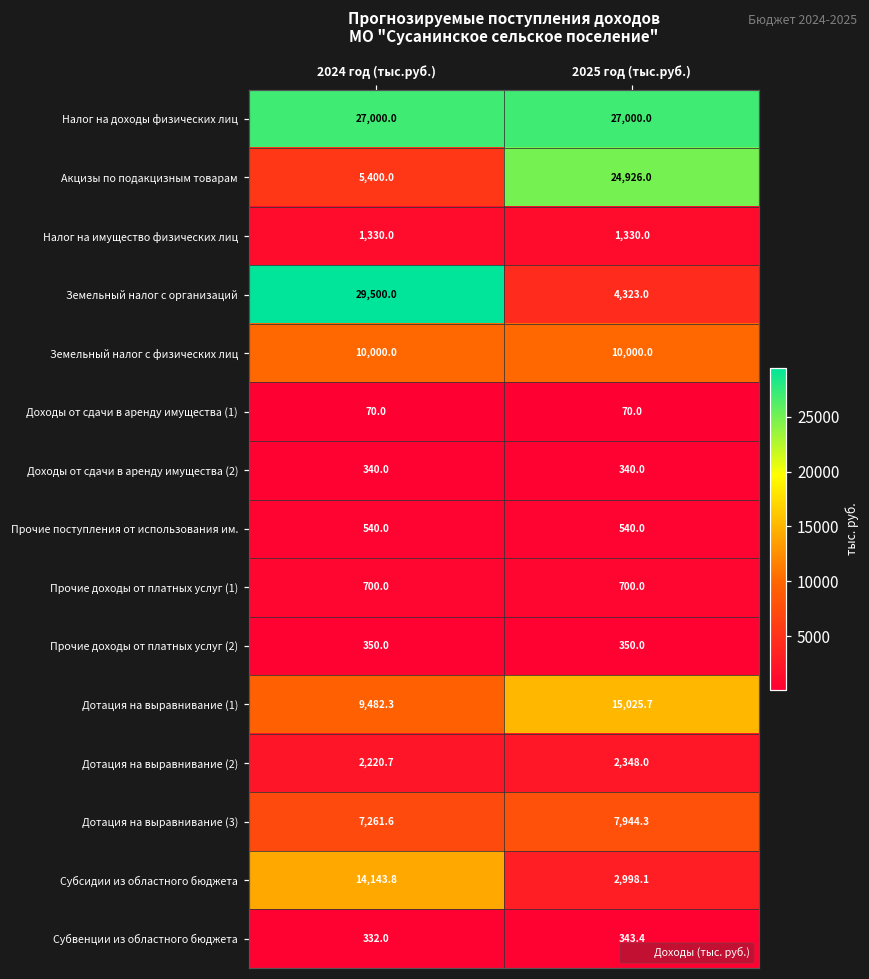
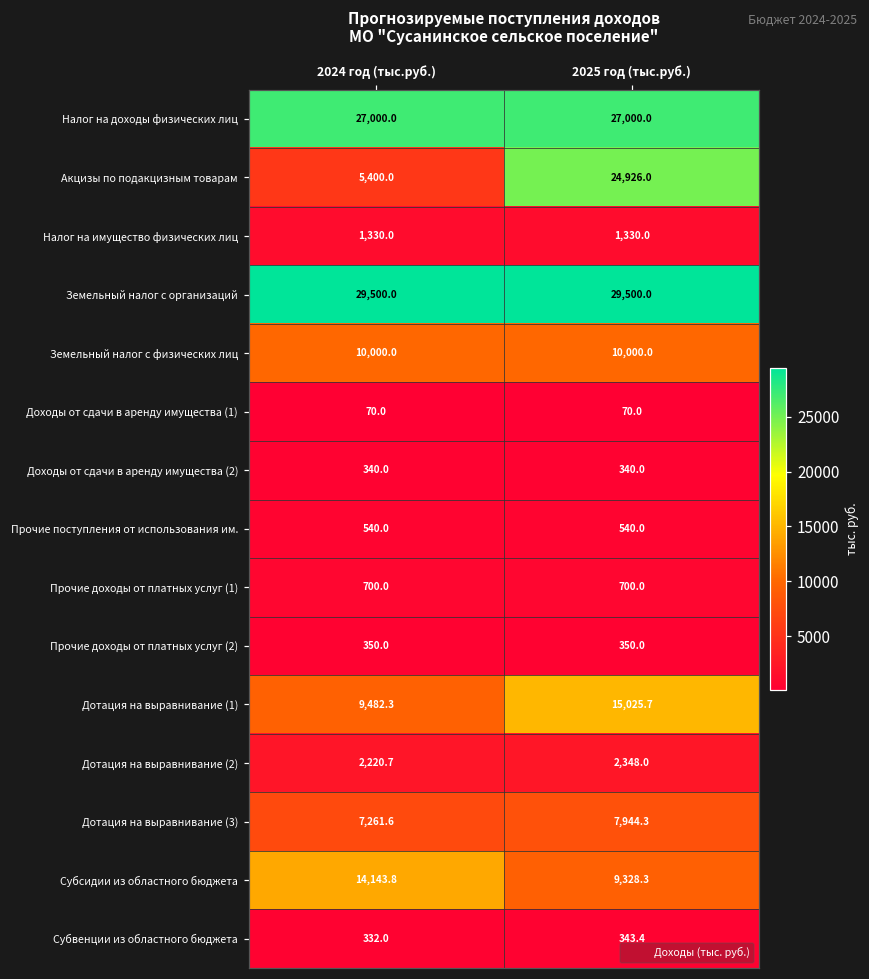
  {
    "Налог на доходы физических лиц": {
      "2024 год (тыс.руб.)": "27,000.0",
      "2025 год (тыс.руб.)": "27,000.0"
    },
    "Акцизы по подакцизным товарам": {
      "2024 год (тыс.руб.)": "5,400.0",
      "2025 год (тыс.руб.)": "24,926.0"
    },
    "Налог на имущество физических лиц": {
      "2024 год (тыс.руб.)": "1,330.0",
      "2025 год (тыс.руб.)": "1,330.0"
    },
    "Земельный налог с организаций": {
      "2024 год (тыс.руб.)": "29,500.0",
-     "2025 год (тыс.руб.)": "4,323.0"
+     "2025 год (тыс.руб.)": "29,500.0"
    },
    "Земельный налог с физических лиц": {
      "2024 год (тыс.руб.)": "10,000.0",
      "2025 год (тыс.руб.)": "10,000.0"
    },
    "Доходы от сдачи в аренду имущества (1)": {
      "2024 год (тыс.руб.)": "70.0",
      "2025 год (тыс.руб.)": "70.0"
    },
    "Доходы от сдачи в аренду имущества (2)": {
      "2024 год (тыс.руб.)": "340.0",
      "2025 год (тыс.руб.)": "340.0"
    },
    "Прочие поступления от использования им.": {
      "2024 год (тыс.руб.)": "540.0",
      "2025 год (тыс.руб.)": "540.0"
    },
    "Прочие доходы от платных услуг (1)": {
      "2024 год (тыс.руб.)": "700.0",
      "2025 год (тыс.руб.)": "700.0"
    },
    "Прочие доходы от платных услуг (2)": {
      "2024 год (тыс.руб.)": "350.0",
      "2025 год (тыс.руб.)": "350.0"
    },
    "Дотация на выравнивание (1)": {
      "2024 год (тыс.руб.)": "9,482.3",
      "2025 год (тыс.руб.)": "15,025.7"
    },
    "Дотация на выравнивание (2)": {
      "2024 год (тыс.руб.)": "2,220.7",
      "2025 год (тыс.руб.)": "2,348.0"
    },
    "Дотация на выравнивание (3)": {
      "2024 год (тыс.руб.)": "7,261.6",
      "2025 год (тыс.руб.)": "7,944.3"
    },
    "Субсидии из областного бюджета": {
      "2024 год (тыс.руб.)": "14,143.8",
-     "2025 год (тыс.руб.)": "2,998.1"
+     "2025 год (тыс.руб.)": "9,328.3"
    },
    "Субвенции из областного бюджета": {
      "2024 год (тыс.руб.)": "332.0"
    }
  }
